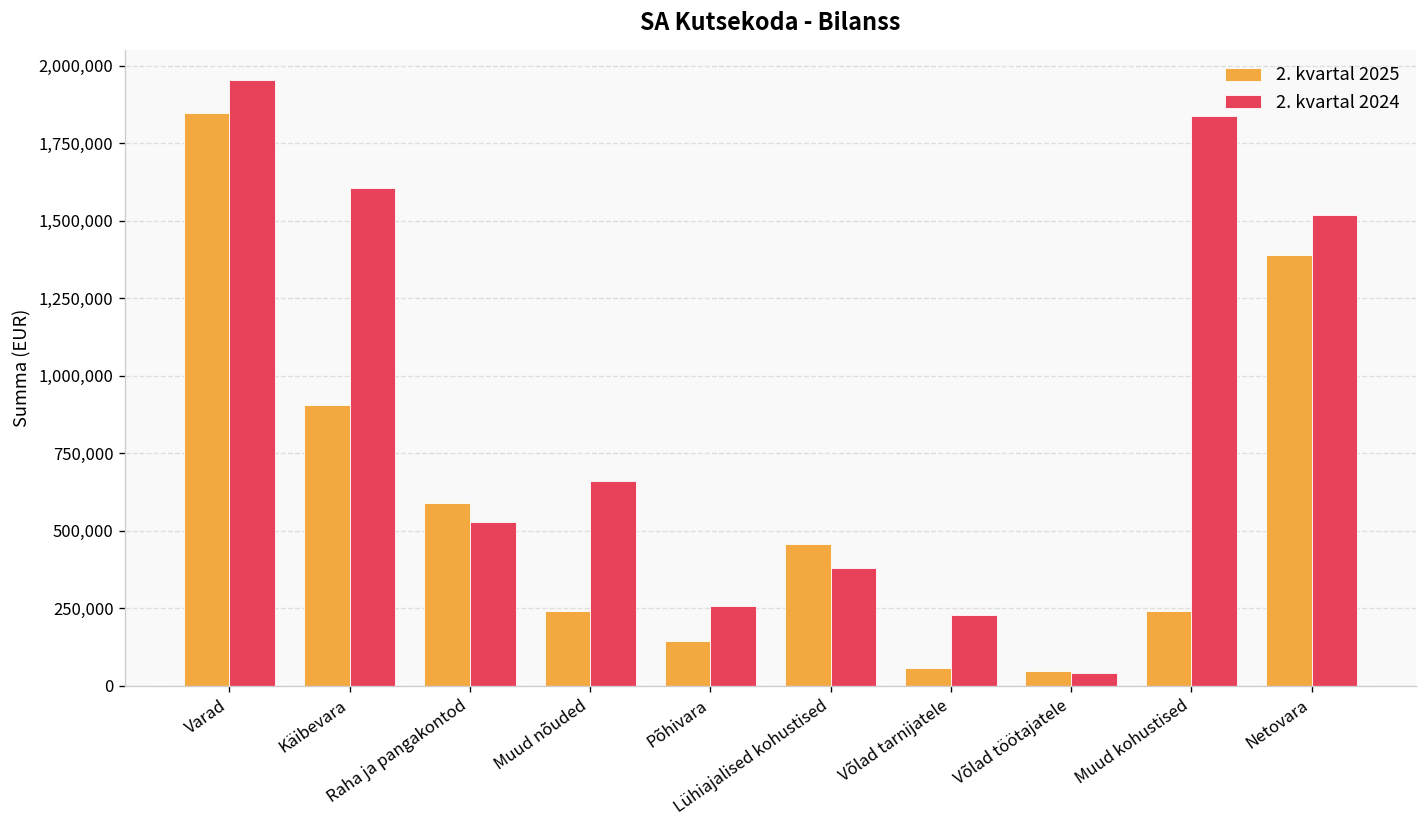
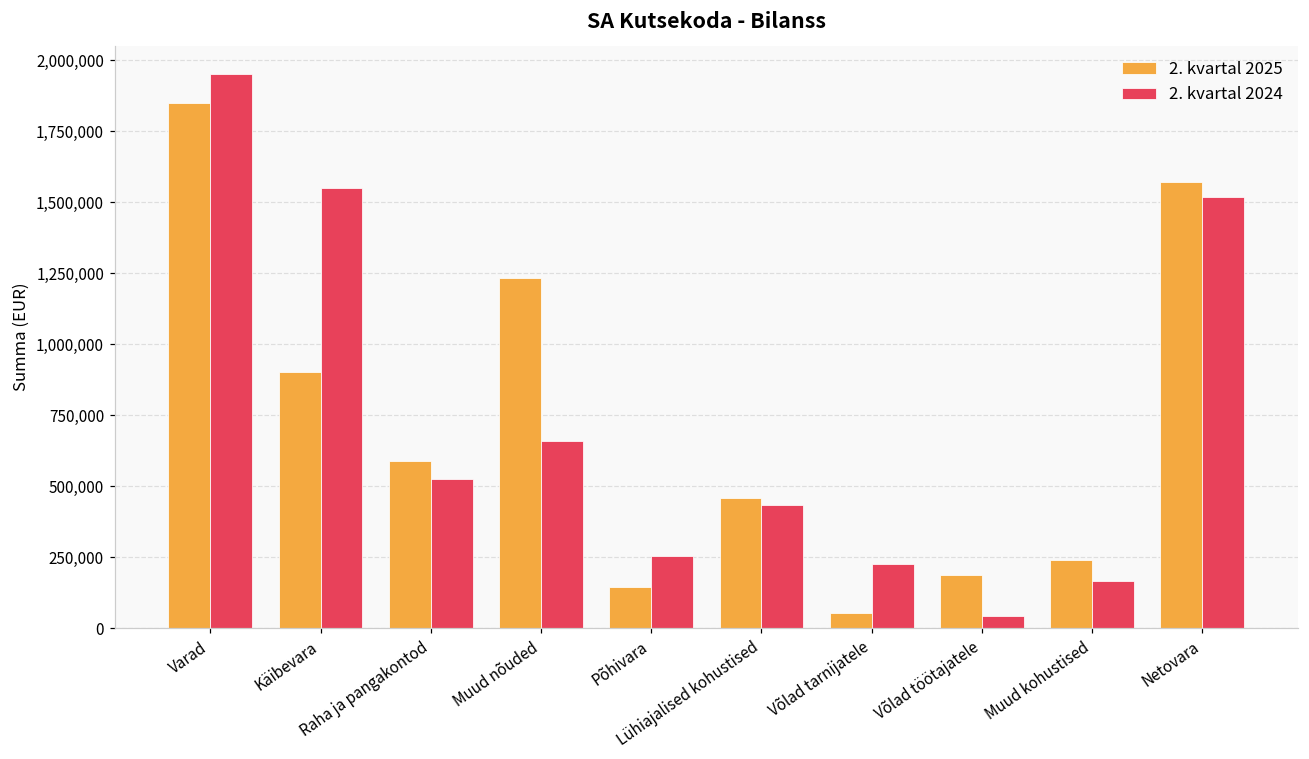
  {
    "2. kvartal 2025": {
      "Varad": "1,850,000",
      "Käibevara": "900,000",
      "Raha ja pangakontod": "590,000",
-     "Muud nõuded": "240,000",
+     "Muud nõuded": "1,230,000",
      "Põhivara": "140,000",
      "Lühiajalised kohustised": "460,000",
      "Võlad tarnijatele": "60,000",
-     "Võlad töötajatele": "50,000",
+     "Võlad töötajatele": "190,000",
      "Muud kohustised": "240,000",
-     "Netovara": "1,390,000"
+     "Netovara": "1,570,000"
    },
    "2. kvartal 2024": {
      "Varad": "1,950,000",
-     "Käibevara": "1,610,000",
+     "Käibevara": "1,550,000",
      "Raha ja pangakontod": "530,000",
      "Muud nõuded": "660,000",
      "Põhivara": "260,000",
-     "Lühiajalised kohustised": "380,000",
+     "Lühiajalised kohustised": "440,000",
      "Võlad tarnijatele": "230,000",
      "Võlad töötajatele": "40,000",
-     "Muud kohustised": "1,840,000",
+     "Muud kohustised": "170,000",
      "Netovara": "1,520,000"
    }
  }
